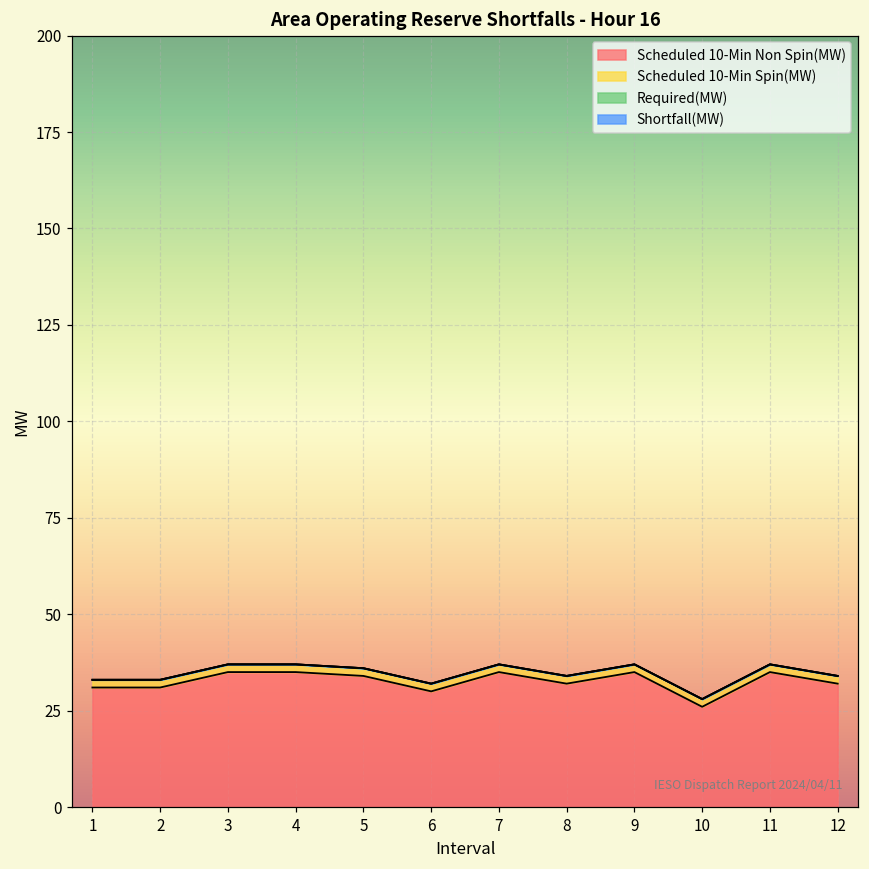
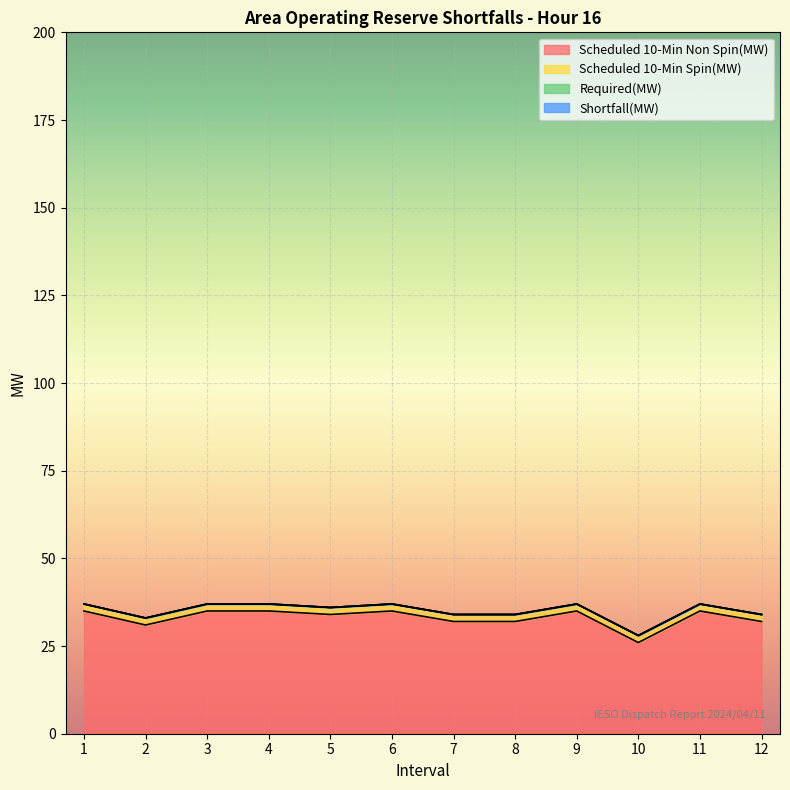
  {
    "Scheduled 10-Min Non Spin(MW)": {
-     "1": 31,
+     "1": 35,
      "2": 31,
      "3": 35,
      "4": 35,
      "5": 34,
-     "6": 30,
-     "7": 35,
+     "6": 35,
+     "7": 32,
      "8": 32,
      "9": 35,
      "10": 26,
      "11": 35,
      "12": 32
    }
  }
